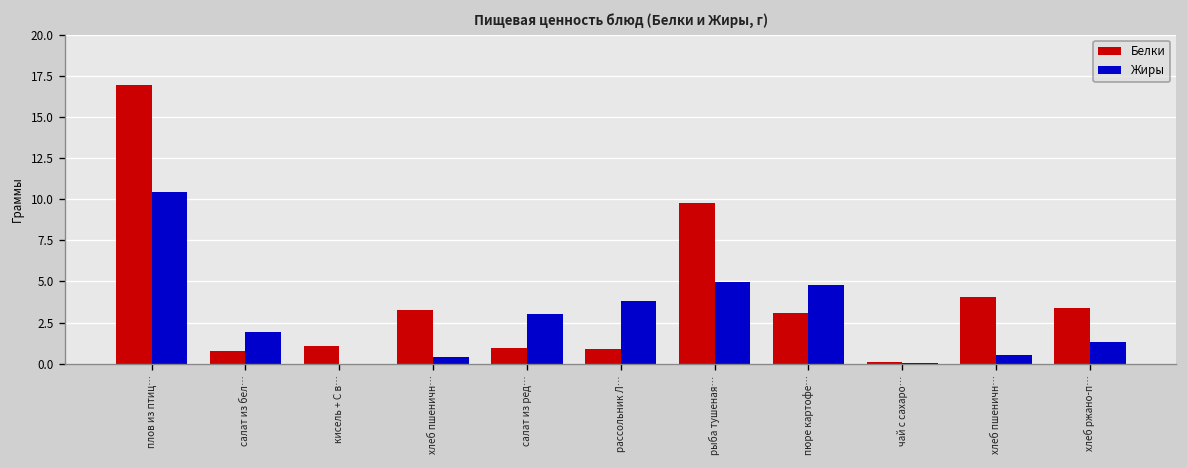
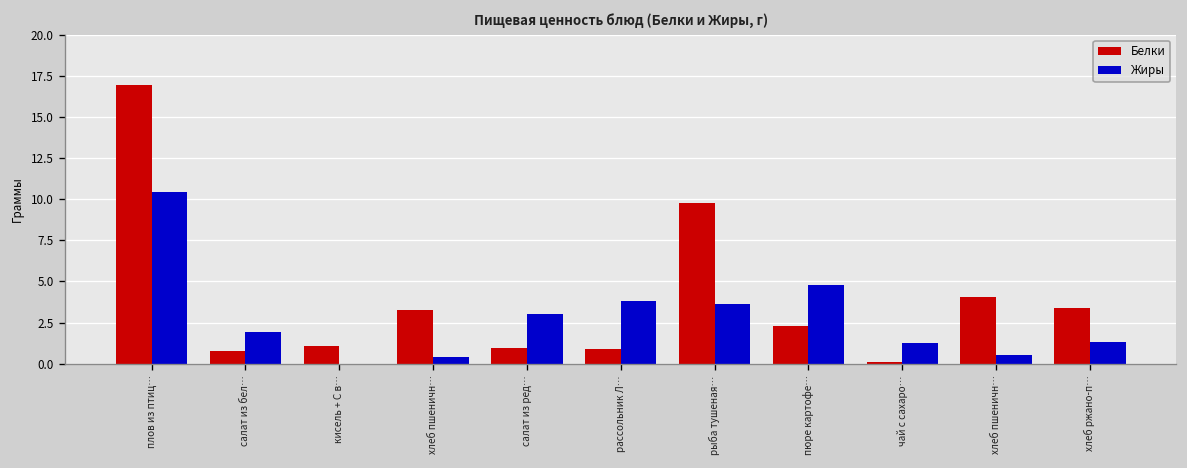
  {
    "Белки": {
      "плов из птиц…": 17.0,
      "салат из бел…": 0.8,
      "кисель + С в…": 1.1,
      "салат из ред…": 1.0,
      "рассольник Л…": 0.9,
      "рыба тушеная…": 9.8,
-     "пюре картофе…": 3.1,
+     "пюре картофе…": 2.3,
      "хлеб ржано-п…": 3.4
    },
    "Жиры": {
      "плов из птиц…": 10.5,
      "салат из бел…": 2.0,
      "кисель + С в…": 0.0,
      "салат из ред…": 3.1,
      "рассольник Л…": 3.8,
-     "рыба тушеная…": 5.0,
+     "рыба тушеная…": 3.6,
      "пюре картофе…": 4.8,
-     "чай с сахаро…": 0.0,
+     "чай с сахаро…": 1.3,
      "хлеб ржано-п…": 1.3
    }
  }
